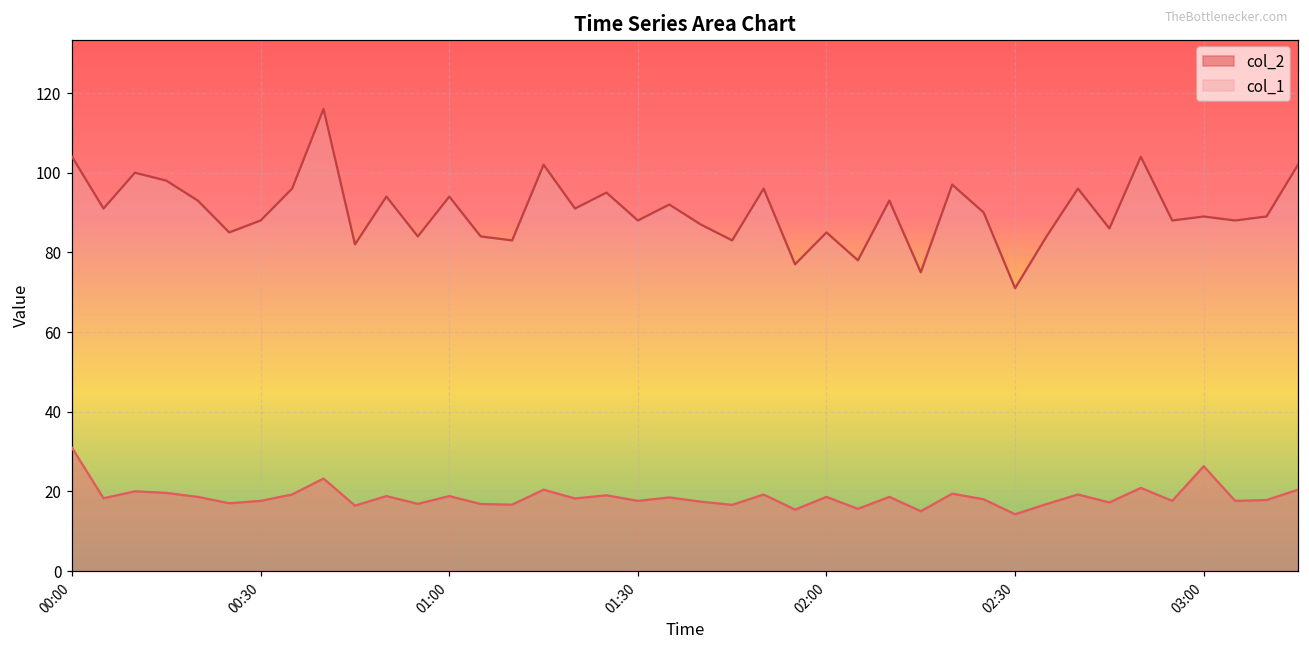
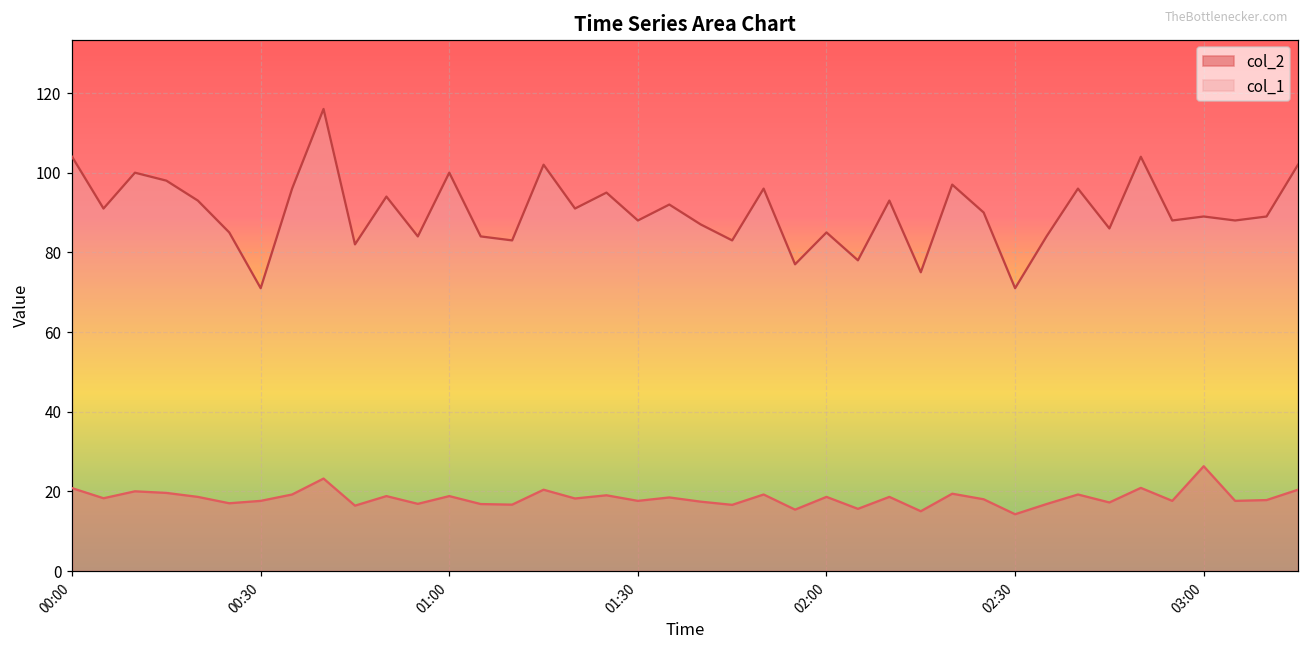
  {
    "col_2": {
-     "00:00": 31,
+     "00:00": 21,
      "00:30": 18,
      "01:00": 19,
      "01:30": 18,
      "02:00": 19,
      "02:30": 14,
      "03:00": 26
    },
    "col_1": {
      "00:00": 104,
-     "00:30": 88,
-     "01:00": 94,
+     "00:30": 71,
+     "01:00": 100,
      "01:30": 88,
      "02:00": 85,
      "02:30": 71,
      "03:00": 89
    }
  }
